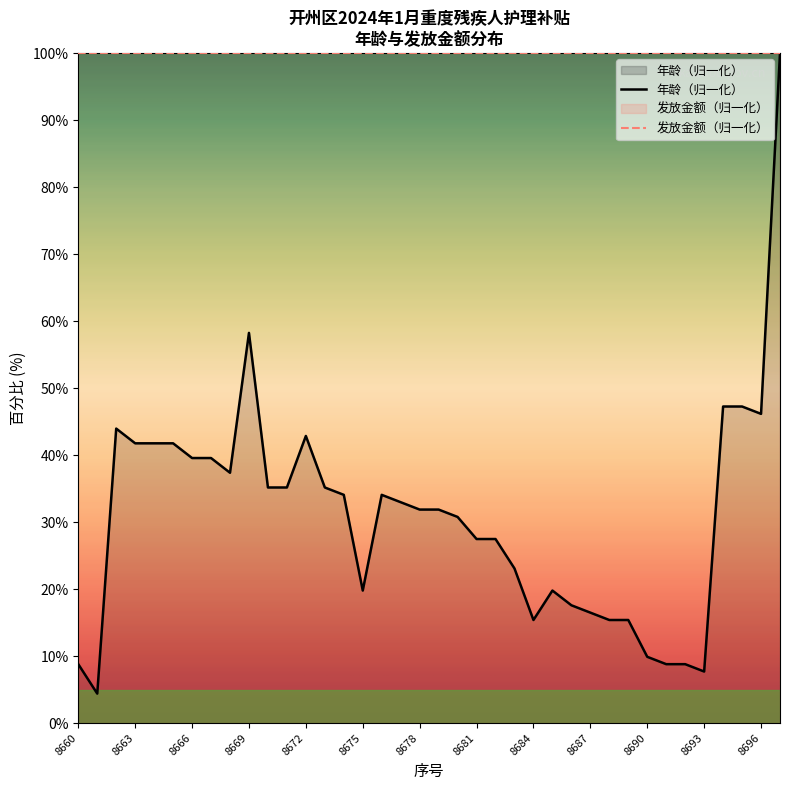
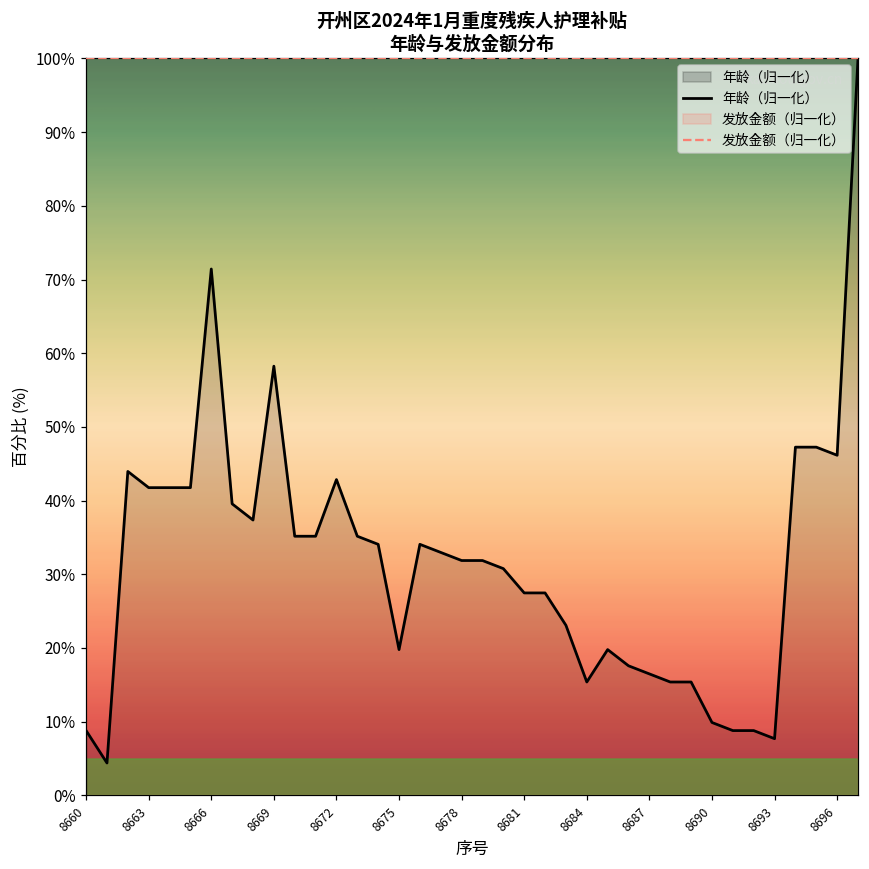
  {
    "年龄（归一化）": {
      "8660": "9%",
      "8663": "42%",
-     "8666": "40%",
+     "8666": "71%",
      "8669": "58%",
      "8672": "43%",
      "8675": "20%",
      "8678": "32%",
      "8681": "27%",
      "8684": "15%",
      "8687": "16%",
      "8690": "10%",
      "8693": "8%",
      "8696": "46%"
    },
    "发放金额（归一化）": {
      "8660": "100%",
      "8663": "100%",
      "8666": "100%",
      "8669": "100%",
      "8672": "100%",
      "8675": "100%",
      "8678": "100%",
      "8681": "100%",
      "8684": "100%",
      "8687": "100%",
      "8690": "100%",
      "8693": "100%",
      "8696": "100%"
    }
  }
